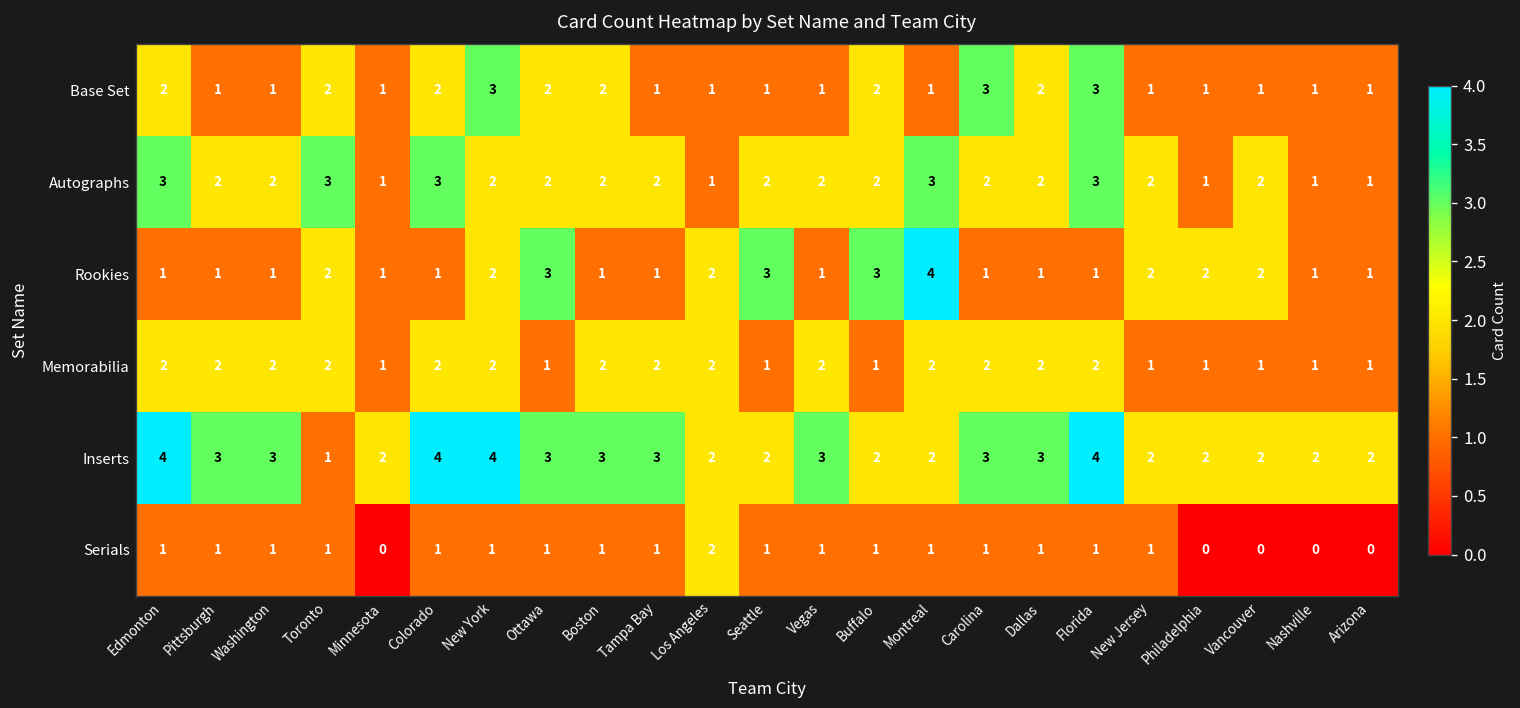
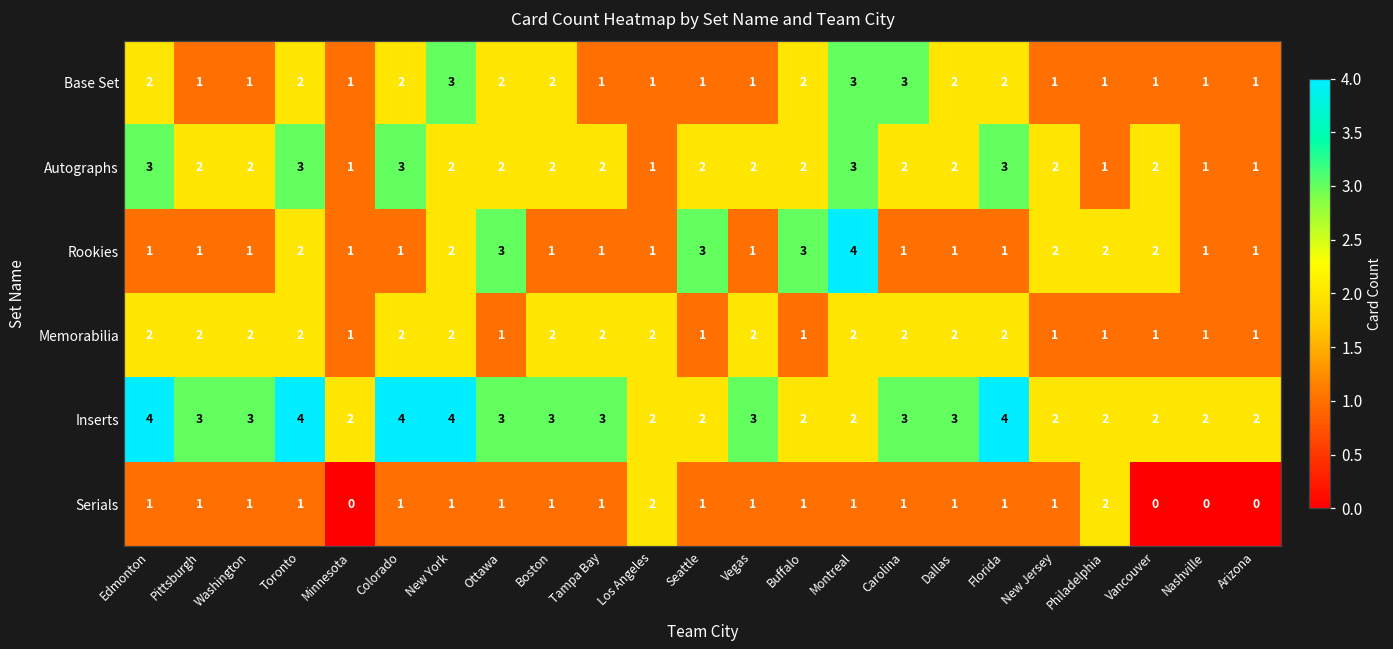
  {
    "Base Set": {
      "Edmonton": 2,
      "Pittsburgh": 1,
      "Washington": 1,
      "Toronto": 2,
      "Minnesota": 1,
      "Colorado": 2,
      "New York": 3,
      "Ottawa": 2,
      "Boston": 2,
      "Tampa Bay": 1,
      "Los Angeles": 1,
      "Seattle": 1,
      "Vegas": 1,
      "Buffalo": 2,
-     "Montreal": 1,
+     "Montreal": 3,
      "Carolina": 3,
      "Dallas": 2,
-     "Florida": 3,
+     "Florida": 2,
      "New Jersey": 1,
      "Philadelphia": 1,
      "Vancouver": 1,
      "Nashville": 1,
      "Arizona": 1
    },
    "Autographs": {
      "Edmonton": 3,
      "Pittsburgh": 2,
      "Washington": 2,
      "Toronto": 3,
      "Minnesota": 1,
      "Colorado": 3,
      "New York": 2,
      "Ottawa": 2,
      "Boston": 2,
      "Tampa Bay": 2,
      "Los Angeles": 1,
      "Seattle": 2,
      "Vegas": 2,
      "Buffalo": 2,
      "Montreal": 3,
      "Carolina": 2,
      "Dallas": 2,
      "Florida": 3,
      "New Jersey": 2,
      "Philadelphia": 1,
      "Vancouver": 2,
      "Nashville": 1,
      "Arizona": 1
    },
    "Rookies": {
      "Edmonton": 1,
      "Pittsburgh": 1,
      "Washington": 1,
      "Toronto": 2,
      "Minnesota": 1,
      "Colorado": 1,
      "New York": 2,
      "Ottawa": 3,
      "Boston": 1,
      "Tampa Bay": 1,
-     "Los Angeles": 2,
+     "Los Angeles": 1,
      "Seattle": 3,
      "Vegas": 1,
      "Buffalo": 3,
      "Montreal": 4,
      "Carolina": 1,
      "Dallas": 1,
      "Florida": 1,
      "New Jersey": 2,
      "Philadelphia": 2,
      "Vancouver": 2,
      "Nashville": 1,
      "Arizona": 1
    },
    "Memorabilia": {
      "Edmonton": 2,
      "Pittsburgh": 2,
      "Washington": 2,
      "Toronto": 2,
      "Minnesota": 1,
      "Colorado": 2,
      "New York": 2,
      "Ottawa": 1,
      "Boston": 2,
      "Tampa Bay": 2,
      "Los Angeles": 2,
      "Seattle": 1,
      "Vegas": 2,
      "Buffalo": 1,
      "Montreal": 2,
      "Carolina": 2,
      "Dallas": 2,
      "Florida": 2,
      "New Jersey": 1,
      "Philadelphia": 1,
      "Vancouver": 1,
      "Nashville": 1,
      "Arizona": 1
    },
    "Inserts": {
      "Edmonton": 4,
      "Pittsburgh": 3,
      "Washington": 3,
-     "Toronto": 1,
+     "Toronto": 4,
      "Minnesota": 2,
      "Colorado": 4,
      "New York": 4,
      "Ottawa": 3,
      "Boston": 3,
      "Tampa Bay": 3,
      "Los Angeles": 2,
      "Seattle": 2,
      "Vegas": 3,
      "Buffalo": 2,
      "Montreal": 2,
      "Carolina": 3,
      "Dallas": 3,
      "Florida": 4,
      "New Jersey": 2,
      "Philadelphia": 2,
      "Vancouver": 2,
      "Nashville": 2,
      "Arizona": 2
    },
    "Serials": {
      "Edmonton": 1,
      "Pittsburgh": 1,
      "Washington": 1,
      "Toronto": 1,
      "Minnesota": 0,
      "Colorado": 1,
      "New York": 1,
      "Ottawa": 1,
      "Boston": 1,
      "Tampa Bay": 1,
      "Los Angeles": 2,
      "Seattle": 1,
      "Vegas": 1,
      "Buffalo": 1,
      "Montreal": 1,
      "Carolina": 1,
      "Dallas": 1,
      "Florida": 1,
      "New Jersey": 1,
-     "Philadelphia": 0,
+     "Philadelphia": 2,
      "Vancouver": 0,
      "Nashville": 0,
      "Arizona": 0
    }
  }
